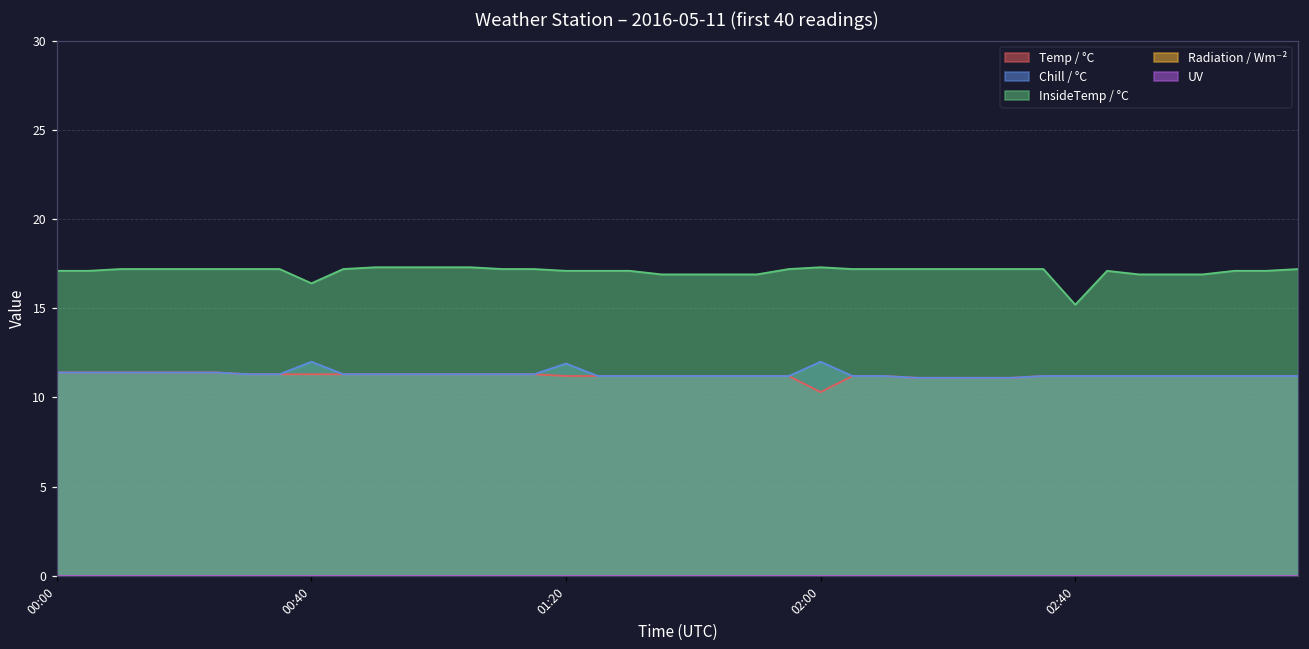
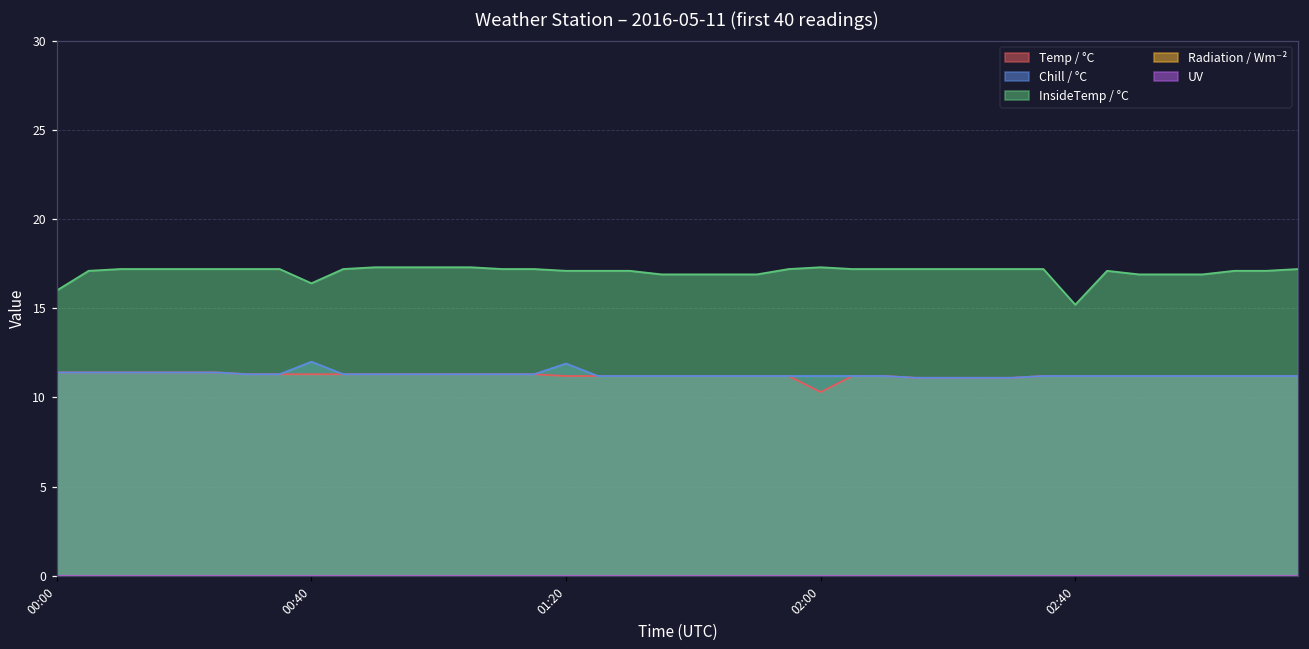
  {
    "Temp / °C": {
      "00:40": 11.3,
      "01:20": 11.2,
      "02:00": 10.3
    },
    "Chill / °C": {
      "00:40": 12.0,
      "01:20": 11.9,
-     "02:00": 12.0
+     "02:00": 11.2
    },
    "InsideTemp / °C": {
-     "00:00": 17.1,
+     "00:00": 16.0,
      "00:40": 16.4,
      "01:20": 17.1,
      "02:00": 17.3,
      "02:40": 15.2
    },
    "UV": {
      "00:00": 0.0,
      "00:40": 0.0,
      "01:20": 0.0,
      "02:00": 0.0,
      "02:40": 0.0
    }
  }
